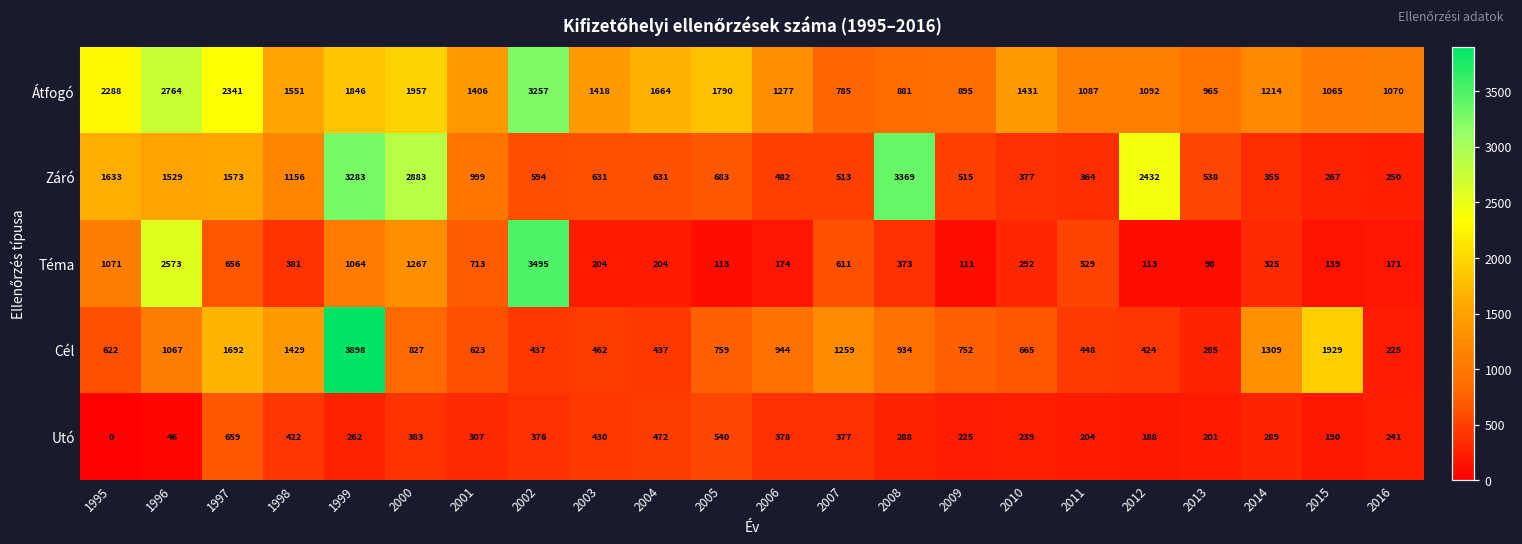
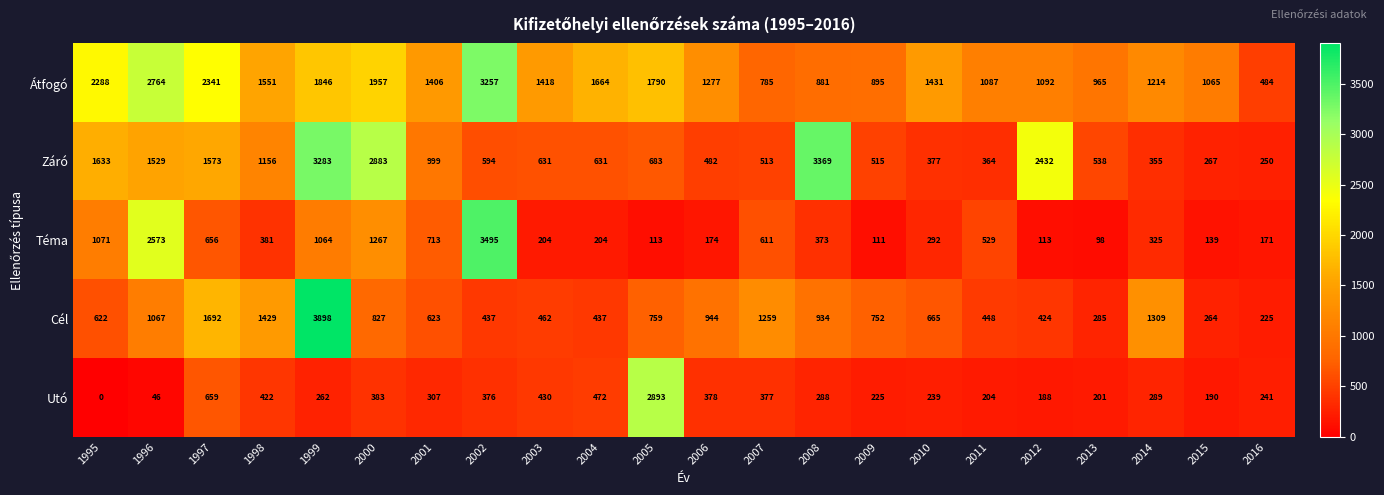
  {
    "Átfogó": {
      "1995": 2288,
      "1996": 2764,
      "1997": 2341,
      "1998": 1551,
      "1999": 1846,
      "2000": 1957,
      "2001": 1406,
      "2002": 3257,
      "2003": 1418,
      "2004": 1664,
      "2005": 1790,
      "2006": 1277,
      "2007": 785,
      "2008": 881,
      "2009": 895,
      "2010": 1431,
      "2011": 1087,
      "2012": 1092,
      "2013": 965,
      "2014": 1214,
      "2015": 1065,
-     "2016": 1070
+     "2016": 484
    },
    "Záró": {
      "1995": 1633,
      "1996": 1529,
      "1997": 1573,
      "1998": 1156,
      "1999": 3283,
      "2000": 2883,
      "2001": 999,
      "2002": 594,
      "2003": 631,
      "2004": 631,
      "2005": 683,
      "2006": 482,
      "2007": 513,
      "2008": 3369,
      "2009": 515,
      "2010": 377,
      "2011": 364,
      "2012": 2432,
      "2013": 538,
      "2014": 355,
      "2015": 267,
      "2016": 250
    },
    "Téma": {
      "1995": 1071,
      "1996": 2573,
      "1997": 656,
      "1998": 381,
      "1999": 1064,
      "2000": 1267,
      "2001": 713,
      "2002": 3495,
      "2003": 204,
      "2004": 204,
      "2005": 113,
      "2006": 174,
      "2007": 611,
      "2008": 373,
      "2009": 111,
      "2010": 292,
      "2011": 529,
      "2012": 113,
      "2013": 98,
      "2014": 325,
      "2015": 139,
      "2016": 171
    },
    "Cél": {
      "1995": 622,
      "1996": 1067,
      "1997": 1692,
      "1998": 1429,
      "1999": 3898,
      "2000": 827,
      "2001": 623,
      "2002": 437,
      "2003": 462,
      "2004": 437,
      "2005": 759,
      "2006": 944,
      "2007": 1259,
      "2008": 934,
      "2009": 752,
      "2010": 665,
      "2011": 448,
      "2012": 424,
      "2013": 285,
      "2014": 1309,
-     "2015": 1929,
+     "2015": 264,
      "2016": 225
    },
    "Utó": {
      "1995": 0,
      "1996": 46,
      "1997": 659,
      "1998": 422,
      "1999": 262,
      "2000": 383,
      "2001": 307,
      "2002": 376,
      "2003": 430,
      "2004": 472,
-     "2005": 540,
+     "2005": 2893,
      "2006": 378,
      "2007": 377,
      "2008": 288,
      "2009": 225,
      "2010": 239,
      "2011": 204,
      "2012": 188,
      "2013": 201,
      "2014": 289,
      "2015": 190,
      "2016": 241
    }
  }
